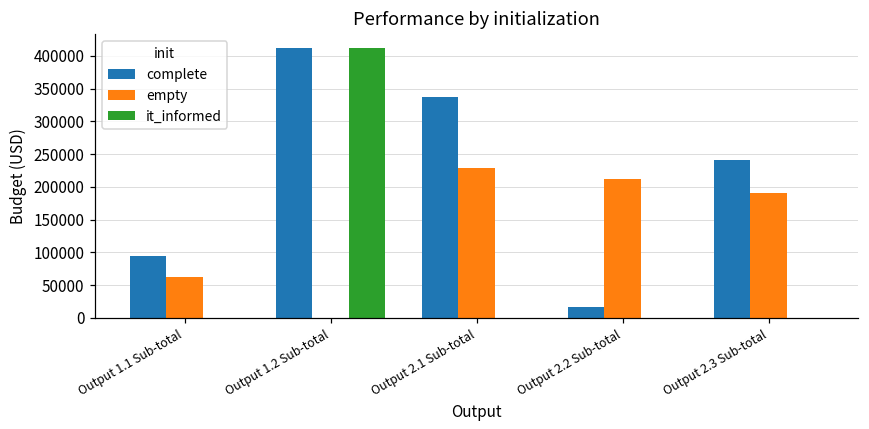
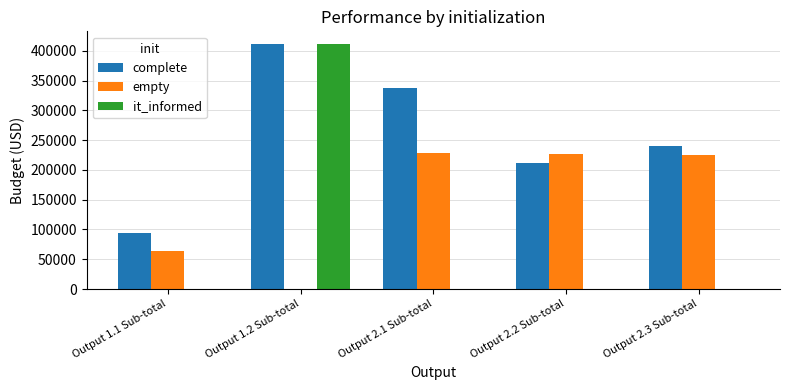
  {
    "complete": {
      "Output 1.1 Sub-total": 90000,
      "Output 1.2 Sub-total": 410000,
      "Output 2.1 Sub-total": 340000,
-     "Output 2.2 Sub-total": 20000,
+     "Output 2.2 Sub-total": 210000,
      "Output 2.3 Sub-total": 240000
    },
    "empty": {
      "Output 1.1 Sub-total": 60000,
      "Output 1.2 Sub-total": 0,
      "Output 2.1 Sub-total": 230000,
-     "Output 2.2 Sub-total": 210000,
-     "Output 2.3 Sub-total": 190000
+     "Output 2.2 Sub-total": 230000,
+     "Output 2.3 Sub-total": 230000
    },
    "it_informed": {
      "Output 1.1 Sub-total": 0,
      "Output 1.2 Sub-total": 410000,
      "Output 2.1 Sub-total": 0,
      "Output 2.2 Sub-total": 0,
      "Output 2.3 Sub-total": 0
    }
  }
